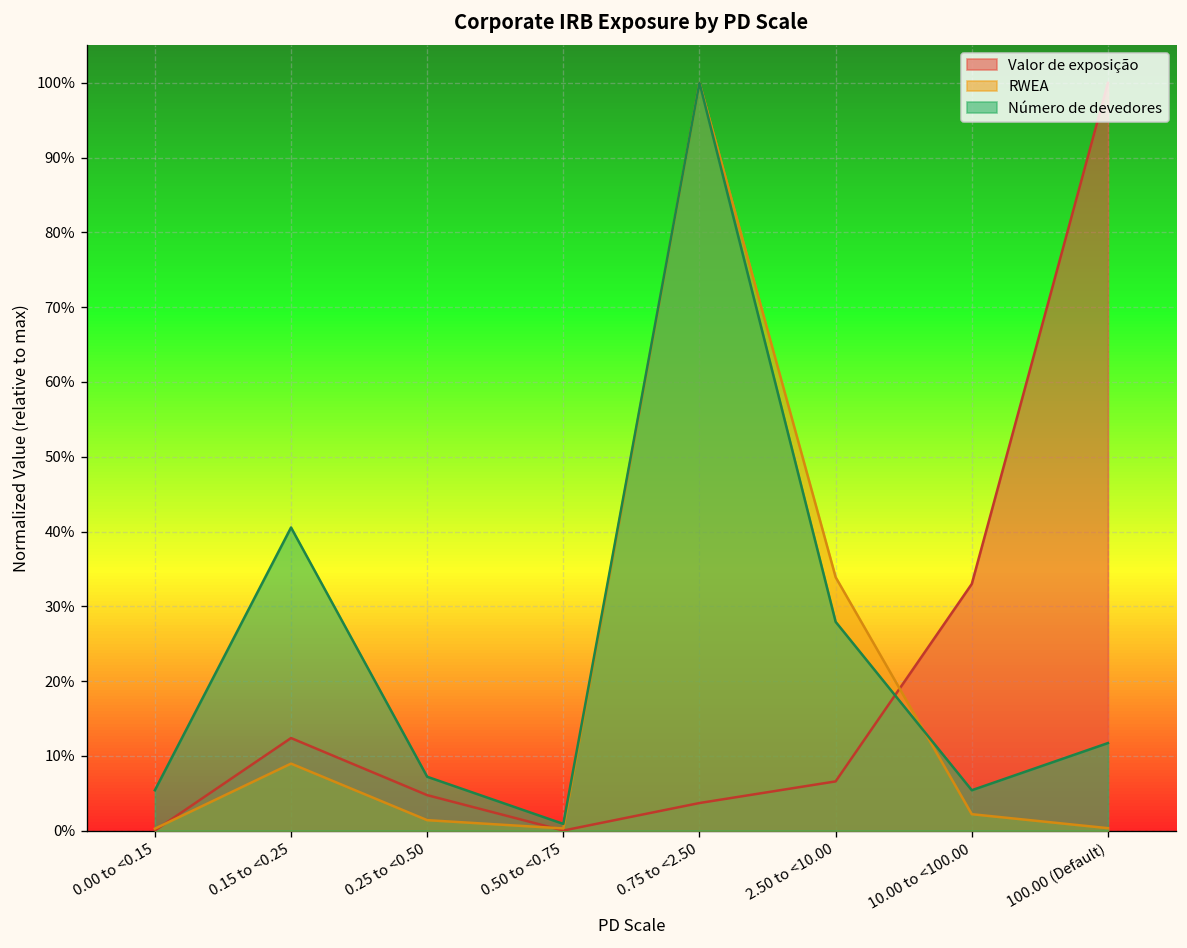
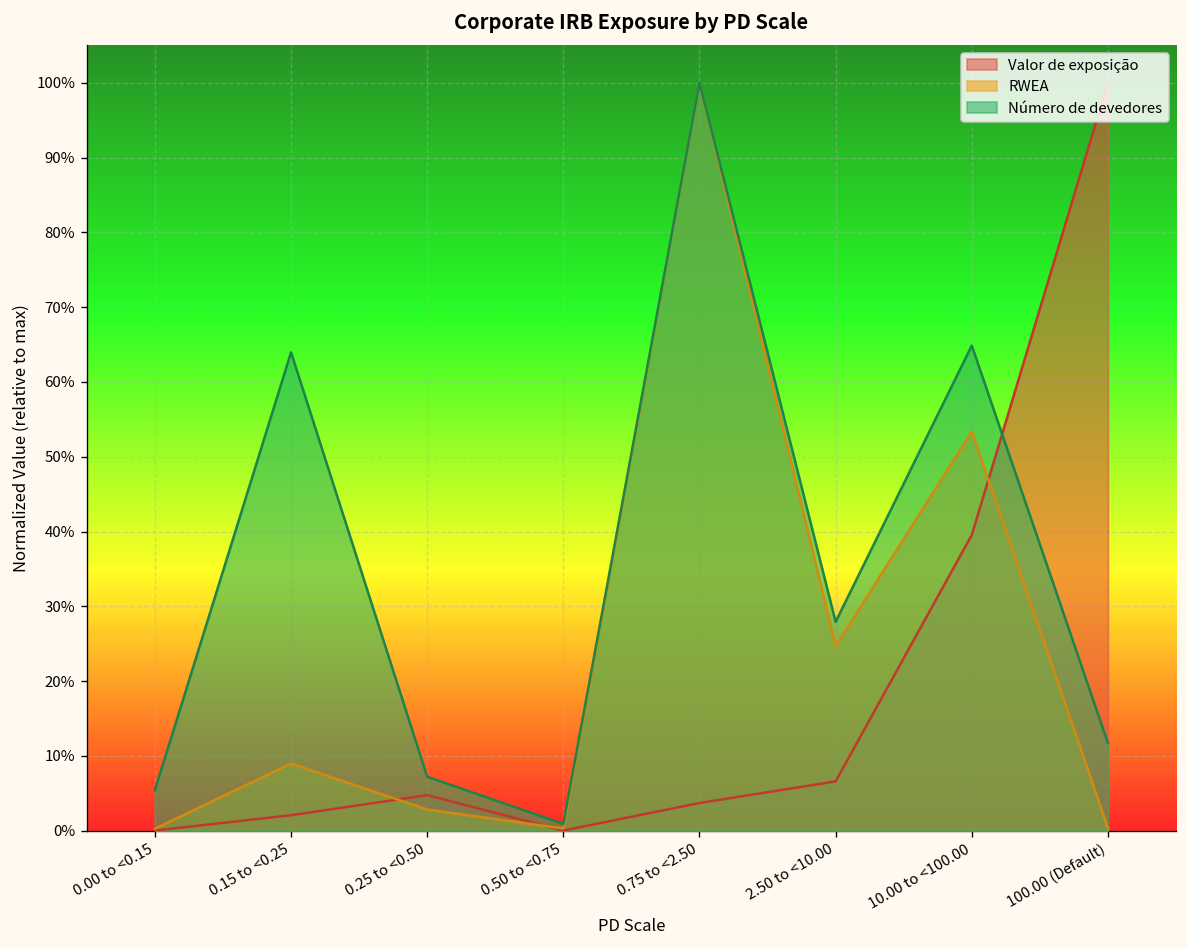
  {
    "Valor de exposição": {
-     "0.15 to <0.25": "12%",
+     "0.15 to <0.25": "2%",
      "0.25 to <0.50": "5%",
      "0.75 to <2.50": "4%",
      "2.50 to <10.00": "7%",
-     "10.00 to <100.00": "33%"
+     "10.00 to <100.00": "40%"
    },
    "RWEA": {
      "0.15 to <0.25": "9%",
-     "0.25 to <0.50": "1%",
-     "2.50 to <10.00": "34%",
-     "10.00 to <100.00": "2%",
+     "0.25 to <0.50": "3%",
+     "2.50 to <10.00": "25%",
+     "10.00 to <100.00": "53%",
      "100.00 (Default)": "0%"
    },
    "Número de devedores": {
      "0.00 to <0.15": "5%",
-     "0.15 to <0.25": "41%",
+     "0.15 to <0.25": "64%",
      "0.25 to <0.50": "7%",
      "0.50 to <0.75": "1%",
      "2.50 to <10.00": "28%",
-     "10.00 to <100.00": "5%",
+     "10.00 to <100.00": "65%",
      "100.00 (Default)": "12%"
    }
  }
